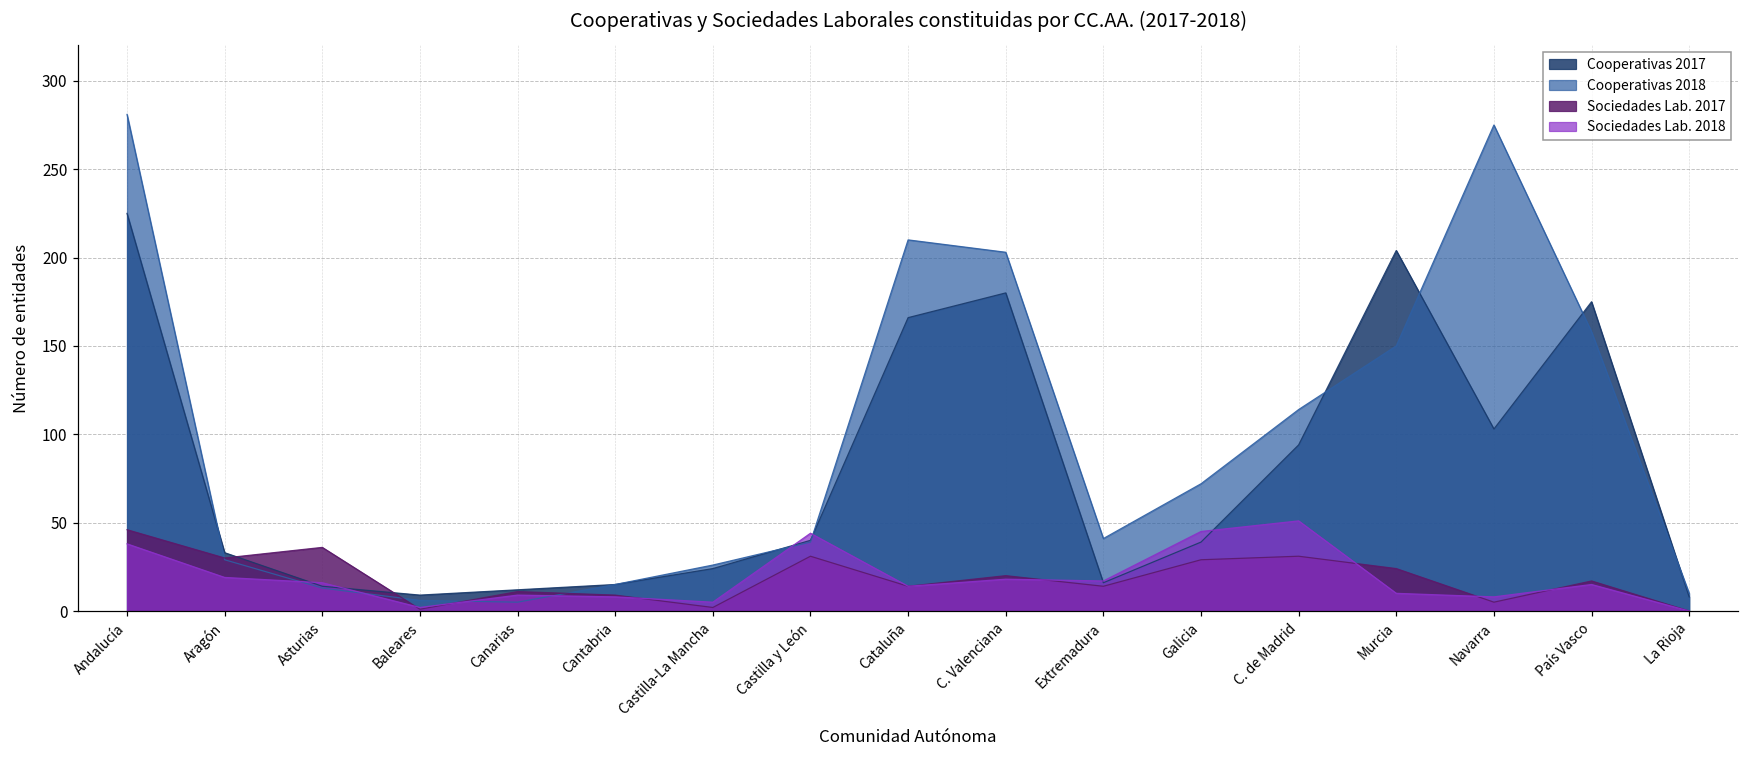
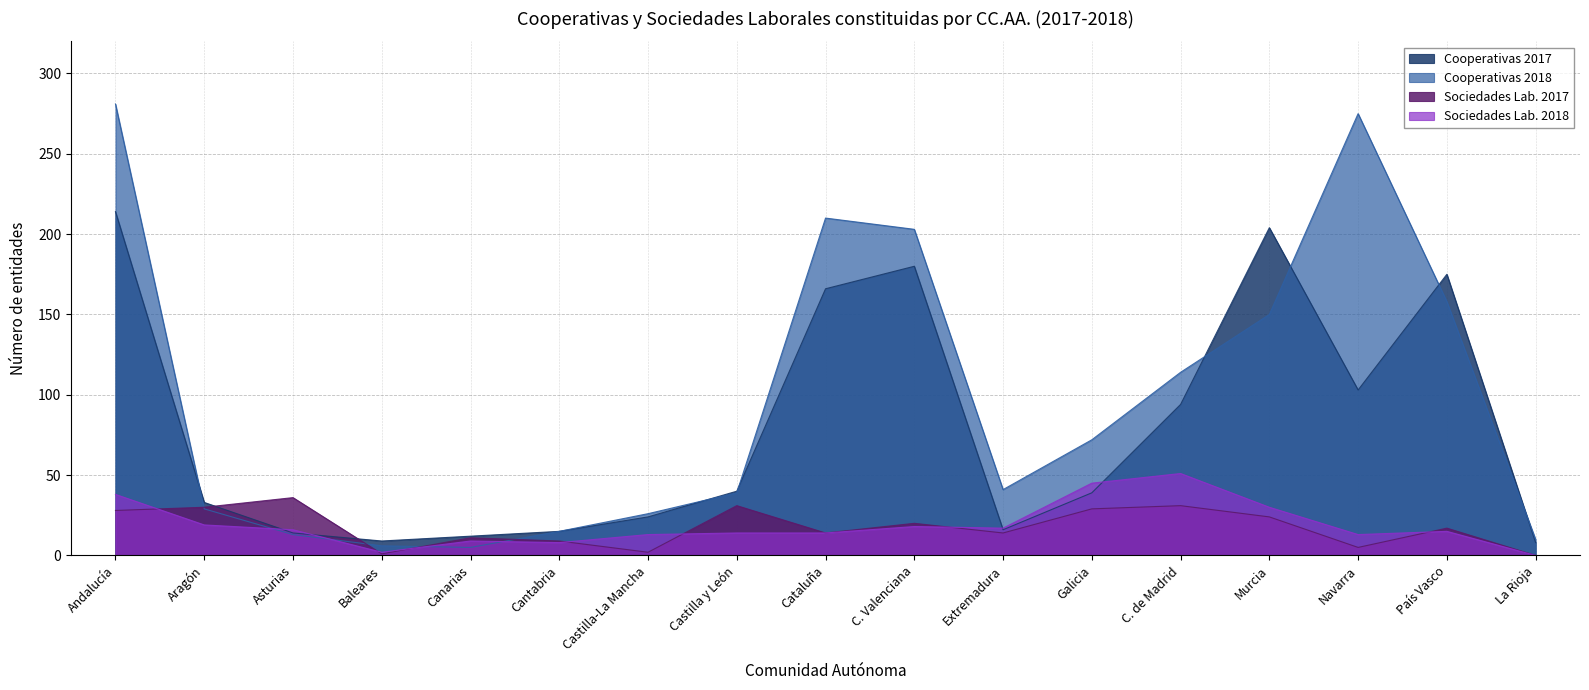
  {
    "Cooperativas 2017": {
-     "Andalucía": 225,
+     "Andalucía": 214,
      "Aragón": 33,
      "Baleares": 9,
      "Castilla-La Mancha": 24,
      "Cataluña": 166,
      "C. Valenciana": 180,
      "Galicia": 39,
      "C. de Madrid": 94,
      "Murcia": 204,
      "Navarra": 103,
      "País Vasco": 175,
      "La Rioja": 8
    },
    "Cooperativas 2018": {
      "Andalucía": 281,
      "Baleares": 6,
      "Canarias": 5,
      "Castilla-La Mancha": 26,
      "Cataluña": 210,
      "C. Valenciana": 203,
      "Extremadura": 41,
      "Galicia": 72,
      "C. de Madrid": 114,
      "Murcia": 150,
      "Navarra": 275,
      "País Vasco": 158,
      "La Rioja": 10
    },
    "Sociedades Lab. 2017": {
-     "Andalucía": 46,
+     "Andalucía": 28,
      "Asturias": 36,
      "Castilla-La Mancha": 2,
      "Castilla y León": 31,
      "C. Valenciana": 20,
      "Extremadura": 14,
      "Galicia": 29,
      "C. de Madrid": 31,
      "Murcia": 24,
      "Navarra": 5,
      "País Vasco": 17
    },
    "Sociedades Lab. 2018": {
      "Andalucía": 38,
      "Aragón": 19,
      "Asturias": 16,
      "Canarias": 9,
-     "Castilla-La Mancha": 5,
-     "Castilla y León": 44,
+     "Castilla-La Mancha": 13,
+     "Castilla y León": 14,
      "C. Valenciana": 18,
      "Galicia": 45,
      "C. de Madrid": 51,
-     "Murcia": 10,
-     "Navarra": 8,
+     "Murcia": 30,
+     "Navarra": 13,
      "País Vasco": 15
    }
  }
